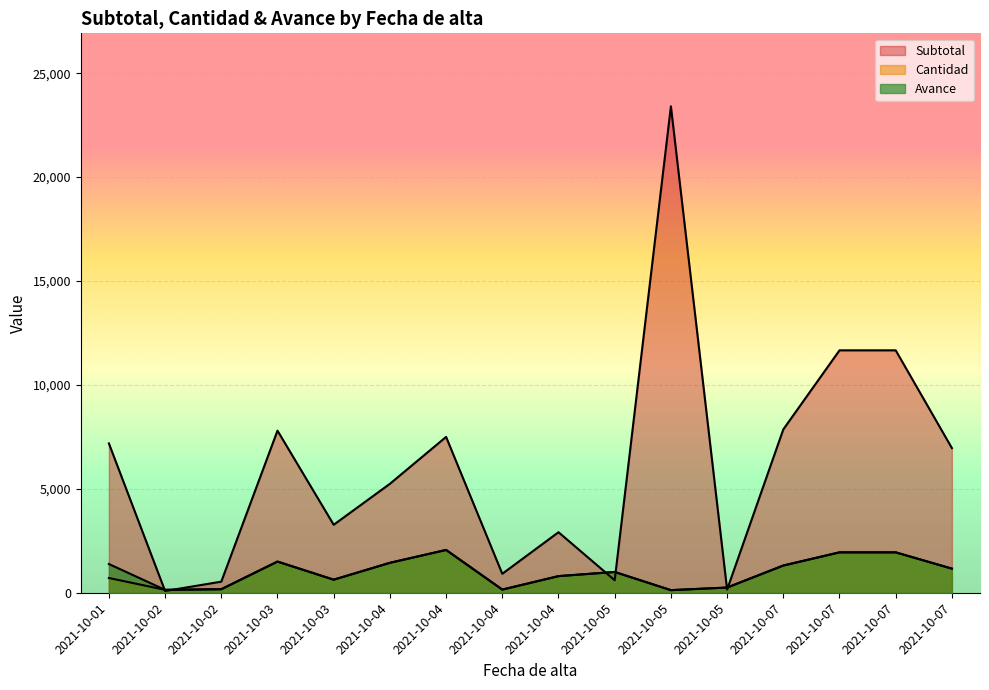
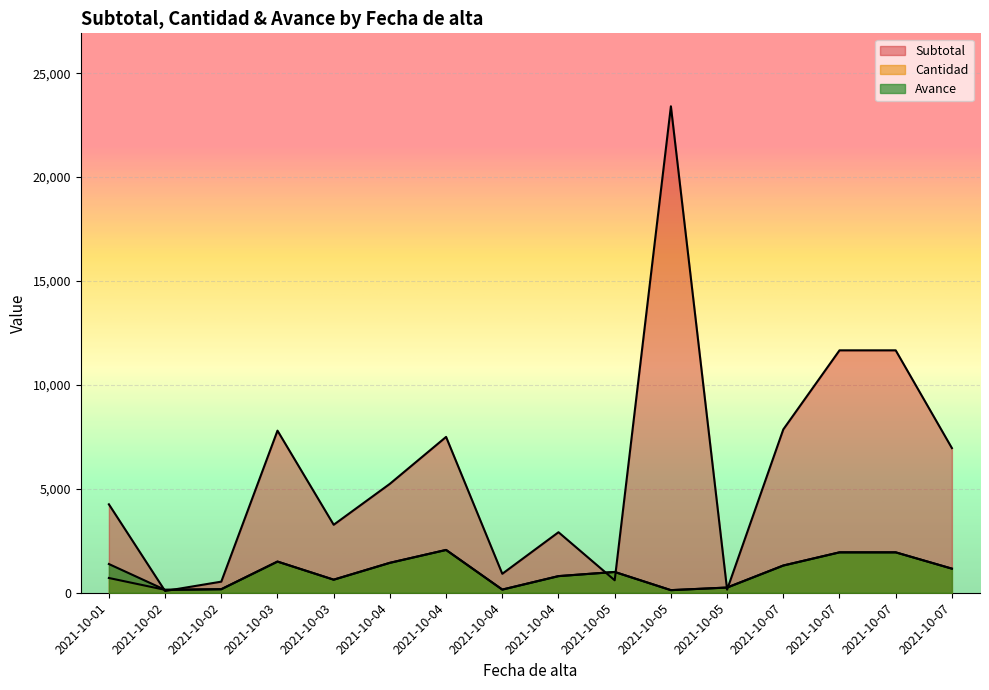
  {
    "Subtotal": {
-     "2021-10-01": "7,200"
+     "2021-10-01": "4,300"
    },
    "Cantidad": {
      "2021-10-01": "700"
    },
    "Avance": {
      "2021-10-01": "1,400"
    }
  }
